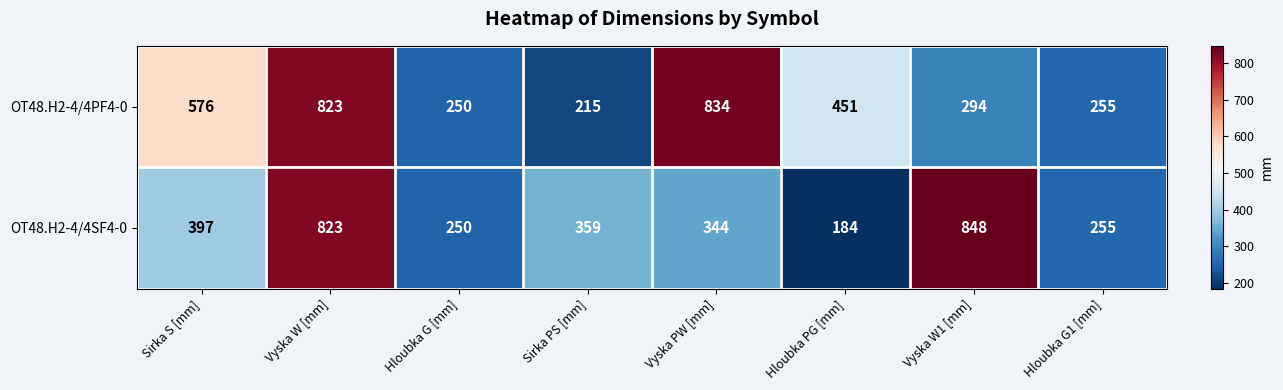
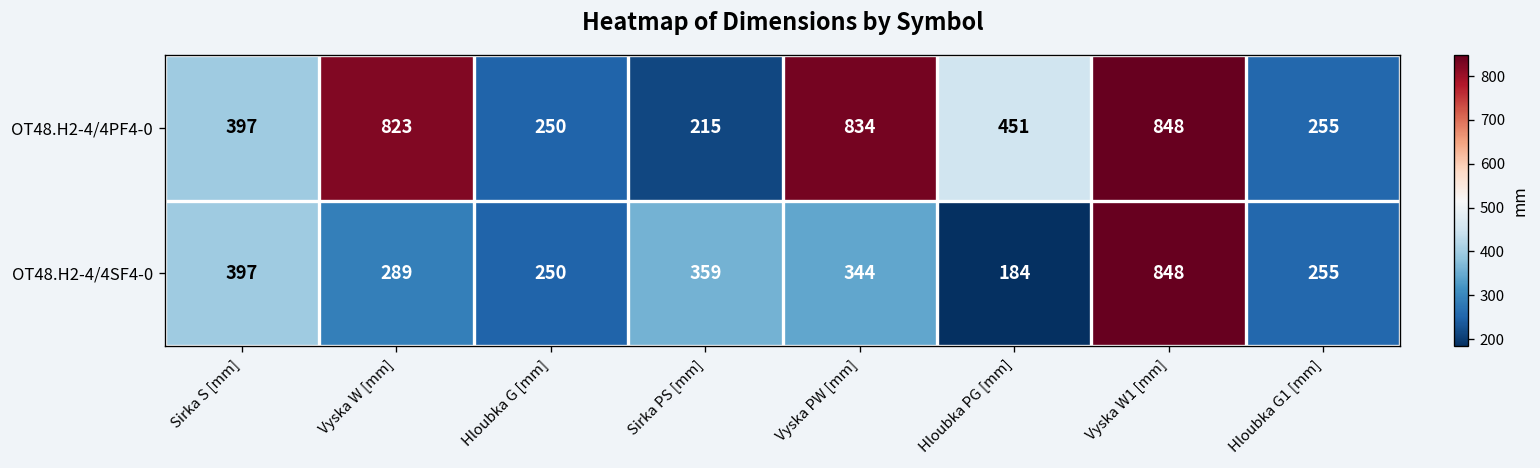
  {
    "OT48.H2-4/4PF4-0": {
-     "Sirka S [mm]": 576,
+     "Sirka S [mm]": 397,
      "Vyska W [mm]": 823,
      "Hloubka G [mm]": 250,
      "Sirka PS [mm]": 215,
      "Vyska PW [mm]": 834,
      "Hloubka PG [mm]": 451,
-     "Vyska W1 [mm]": 294,
+     "Vyska W1 [mm]": 848,
      "Hloubka G1 [mm]": 255
    },
    "OT48.H2-4/4SF4-0": {
      "Sirka S [mm]": 397,
-     "Vyska W [mm]": 823,
+     "Vyska W [mm]": 289,
      "Hloubka G [mm]": 250,
      "Sirka PS [mm]": 359,
      "Vyska PW [mm]": 344,
      "Hloubka PG [mm]": 184,
      "Vyska W1 [mm]": 848,
      "Hloubka G1 [mm]": 255
    }
  }
